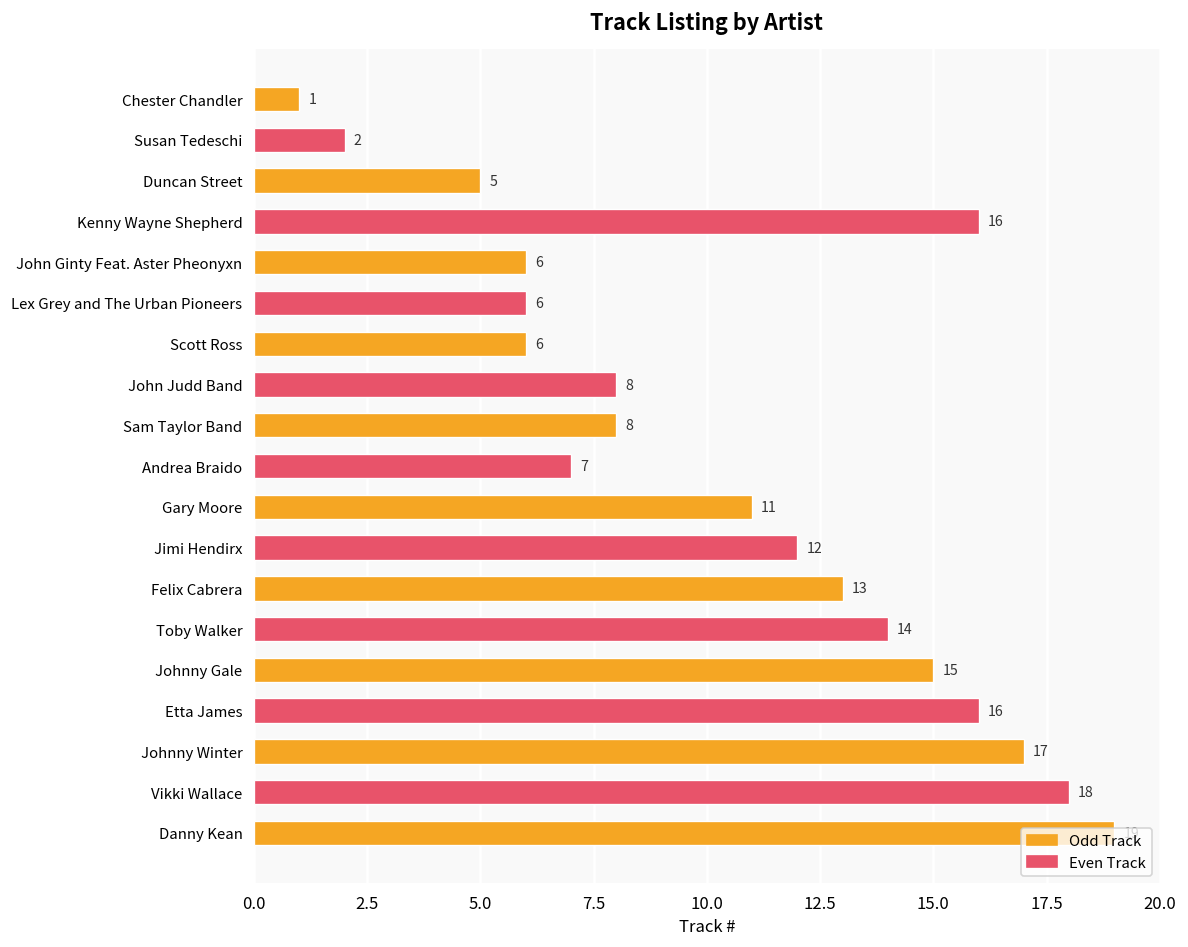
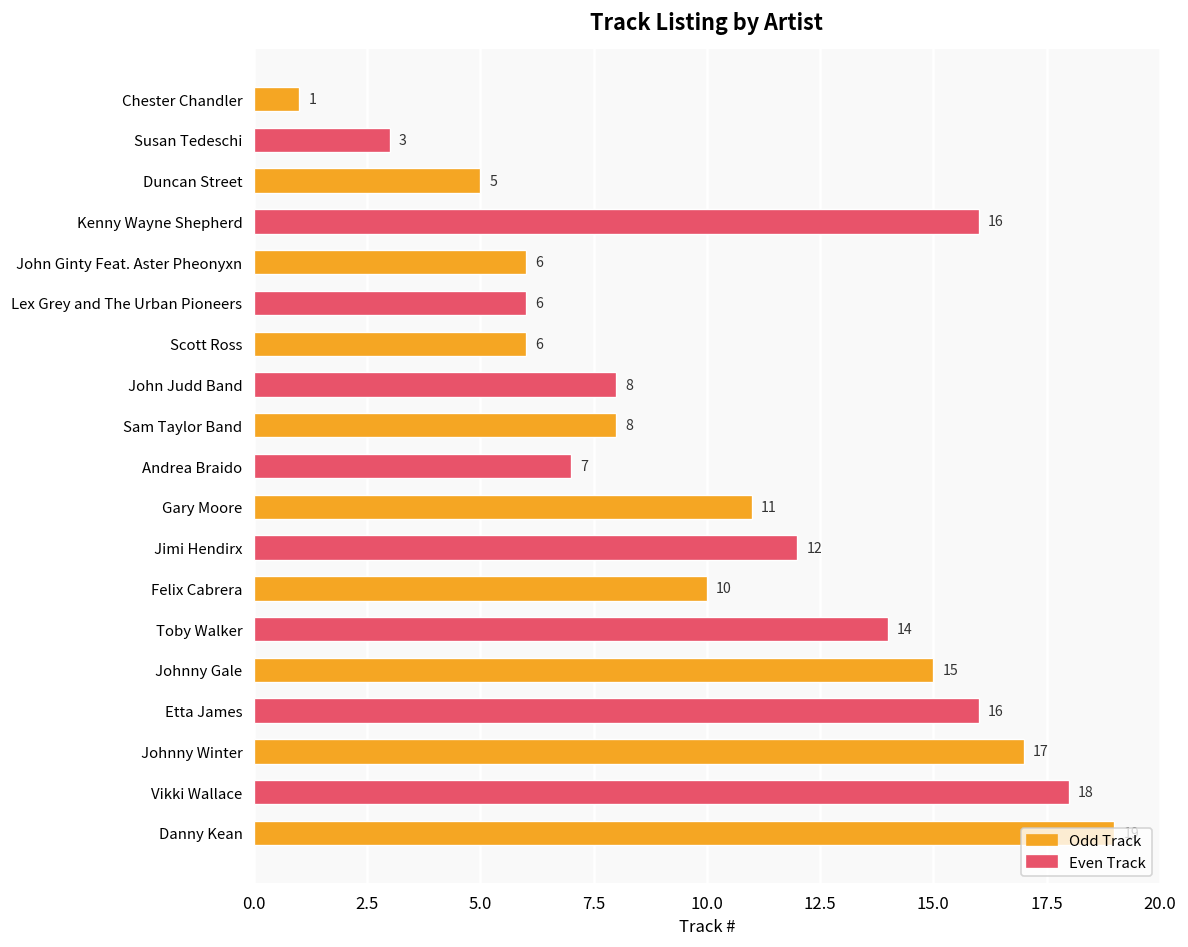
  {
    "Chester Chandler": 1,
-   "Susan Tedeschi": 2,
+   "Susan Tedeschi": 3,
    "Duncan Street": 5,
    "Kenny Wayne Shepherd": 16,
    "John Ginty Feat. Aster Pheonyxn": 6,
    "Lex Grey and The Urban Pioneers": 6,
    "Scott Ross": 6,
    "John Judd Band": 8,
    "Sam Taylor Band": 8,
    "Andrea Braido": 7,
    "Gary Moore": 11,
    "Jimi Hendirx": 12,
-   "Felix Cabrera": 13,
+   "Felix Cabrera": 10,
    "Toby Walker": 14,
    "Johnny Gale": 15,
    "Etta James": 16,
    "Johnny Winter": 17,
    "Vikki Wallace": 18
  }
